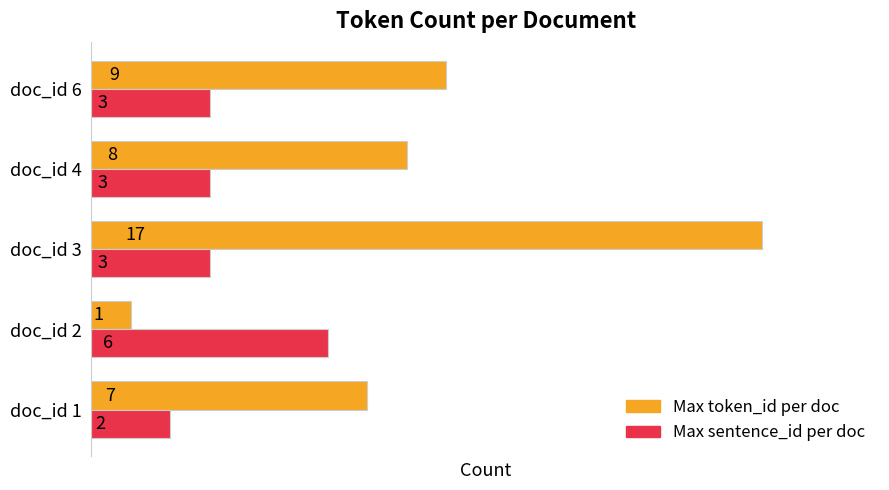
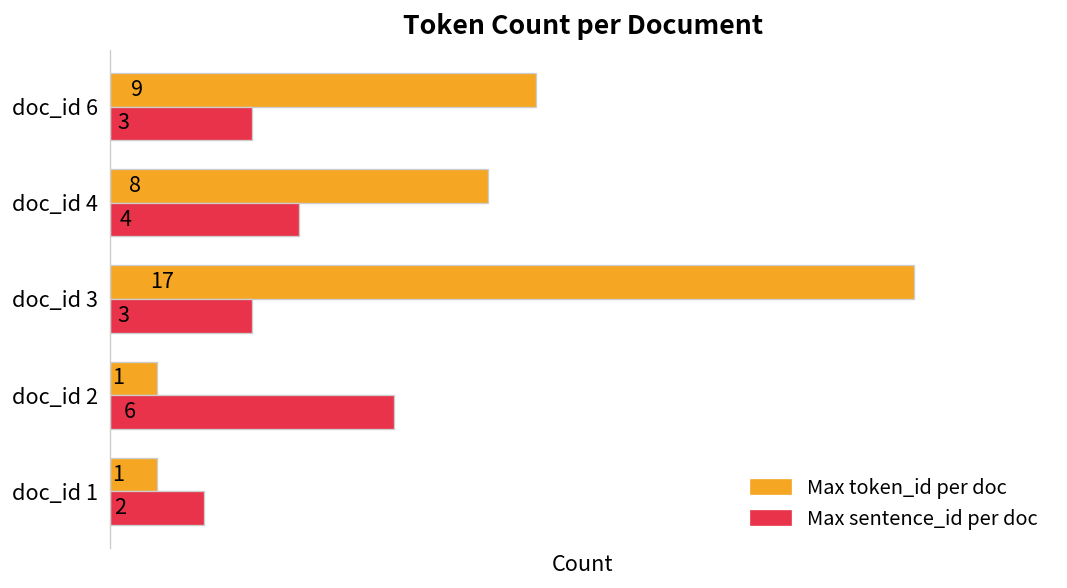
  {
    "Max token_id per doc": {
      "doc_id 6": 9,
      "doc_id 4": 8,
      "doc_id 3": 17,
      "doc_id 2": 1,
-     "doc_id 1": 7
+     "doc_id 1": 1
    },
    "Max sentence_id per doc": {
      "doc_id 6": 3,
-     "doc_id 4": 3,
+     "doc_id 4": 4,
      "doc_id 3": 3,
      "doc_id 2": 6,
      "doc_id 1": 2
    }
  }
